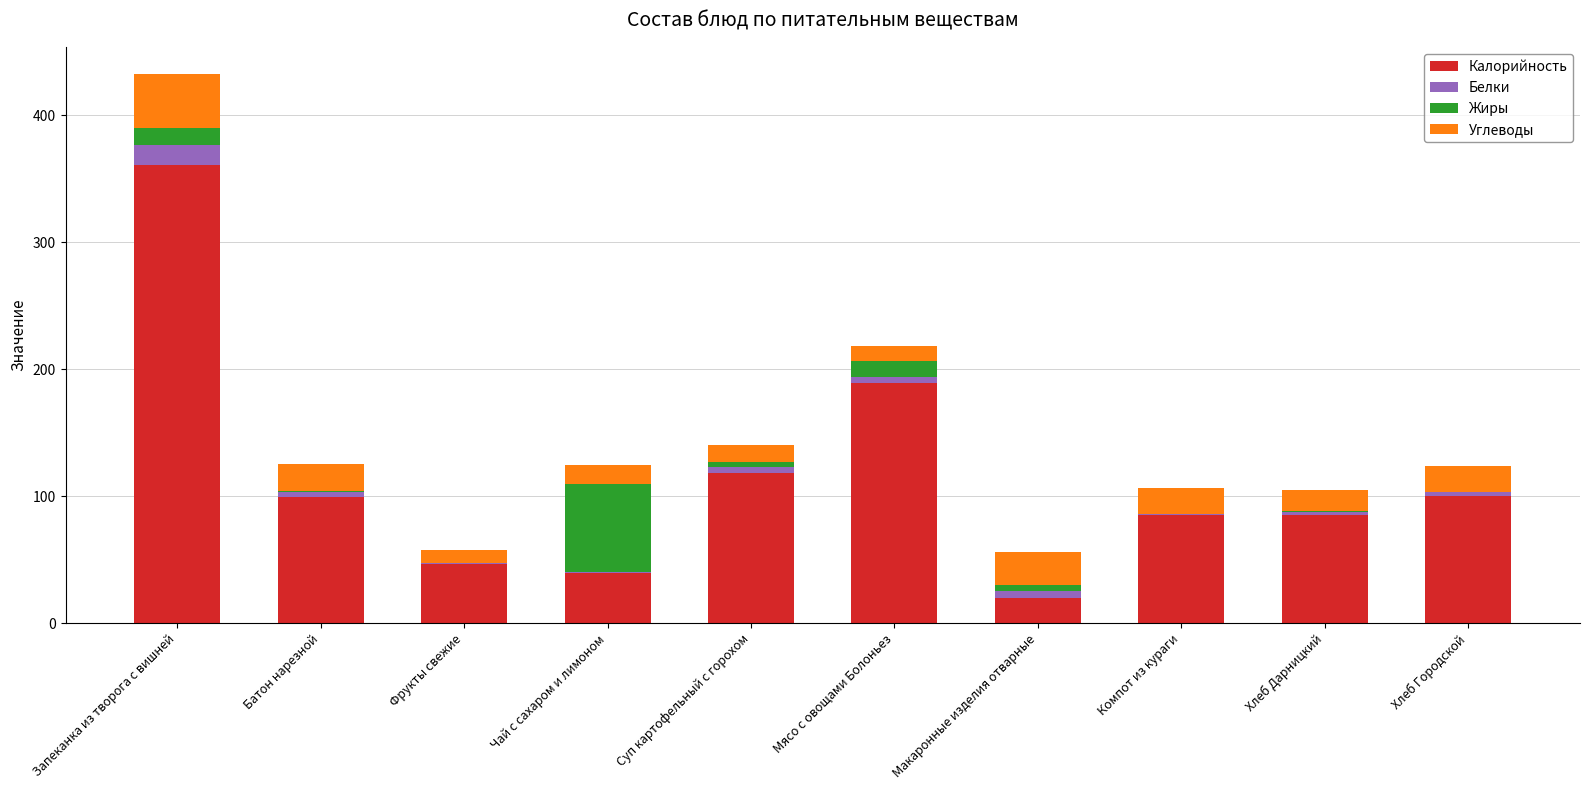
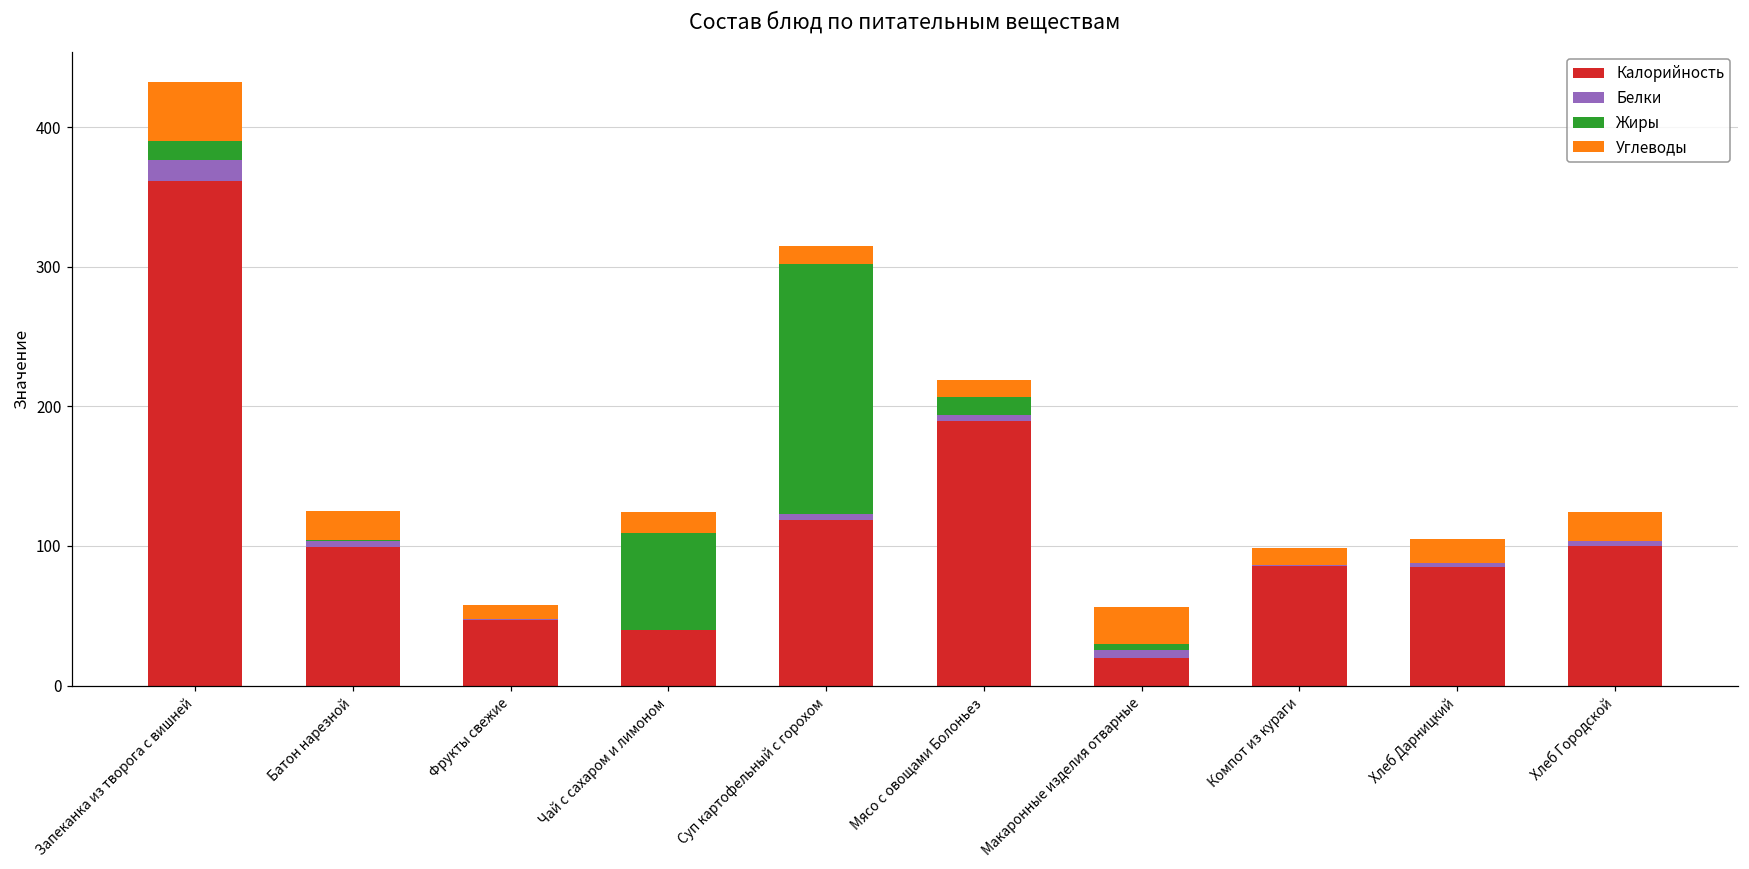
  {
    "Калорийность": {
      "Запеканка из творога с вишней": 361,
      "Батон нарезной": 99,
      "Фрукты свежие": 47,
      "Чай с сахаром и лимоном": 40,
      "Суп картофельный с горохом": 119,
      "Мясо с овощами Болоньез": 190,
      "Макаронные изделия отварные": 20,
      "Компот из кураги": 86,
      "Хлеб Дарницкий": 85,
      "Хлеб Городской": 100
    },
    "Белки": {
      "Запеканка из творога с вишней": 15,
      "Батон нарезной": 4,
      "Суп картофельный с горохом": 4,
      "Мясо с овощами Болоньез": 4,
      "Макаронные изделия отварные": 6,
      "Хлеб Дарницкий": 3,
      "Хлеб Городской": 3
    },
    "Жиры": {
      "Запеканка из творога с вишней": 14,
      "Чай с сахаром и лимоном": 69,
-     "Суп картофельный с горохом": 4,
+     "Суп картофельный с горохом": 179,
      "Мясо с овощами Болоньез": 13,
      "Макаронные изделия отварные": 5
    },
    "Углеводы": {
      "Запеканка из творога с вишней": 42,
      "Батон нарезной": 21,
      "Фрукты свежие": 10,
      "Чай с сахаром и лимоном": 15,
      "Суп картофельный с горохом": 13,
      "Мясо с овощами Болоньез": 12,
      "Макаронные изделия отварные": 26,
-     "Компот из кураги": 20,
+     "Компот из кураги": 12,
      "Хлеб Дарницкий": 17,
      "Хлеб Городской": 20
    }
  }
